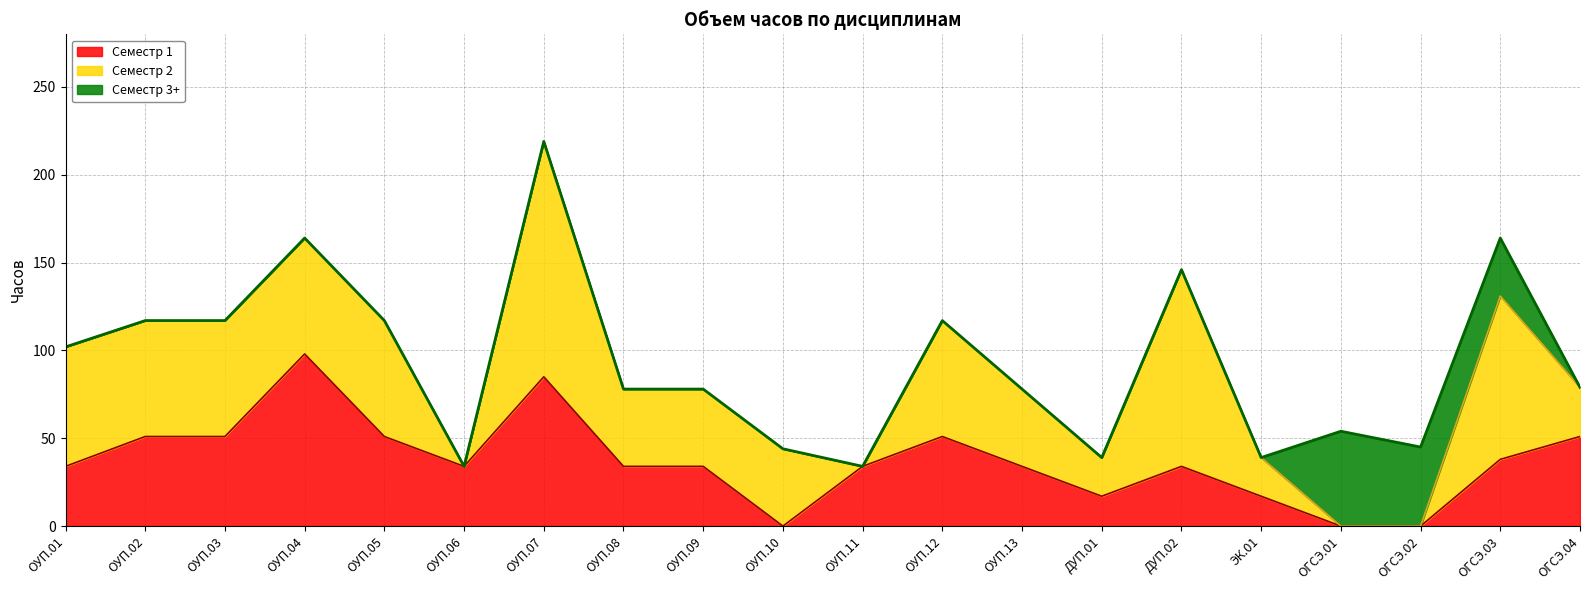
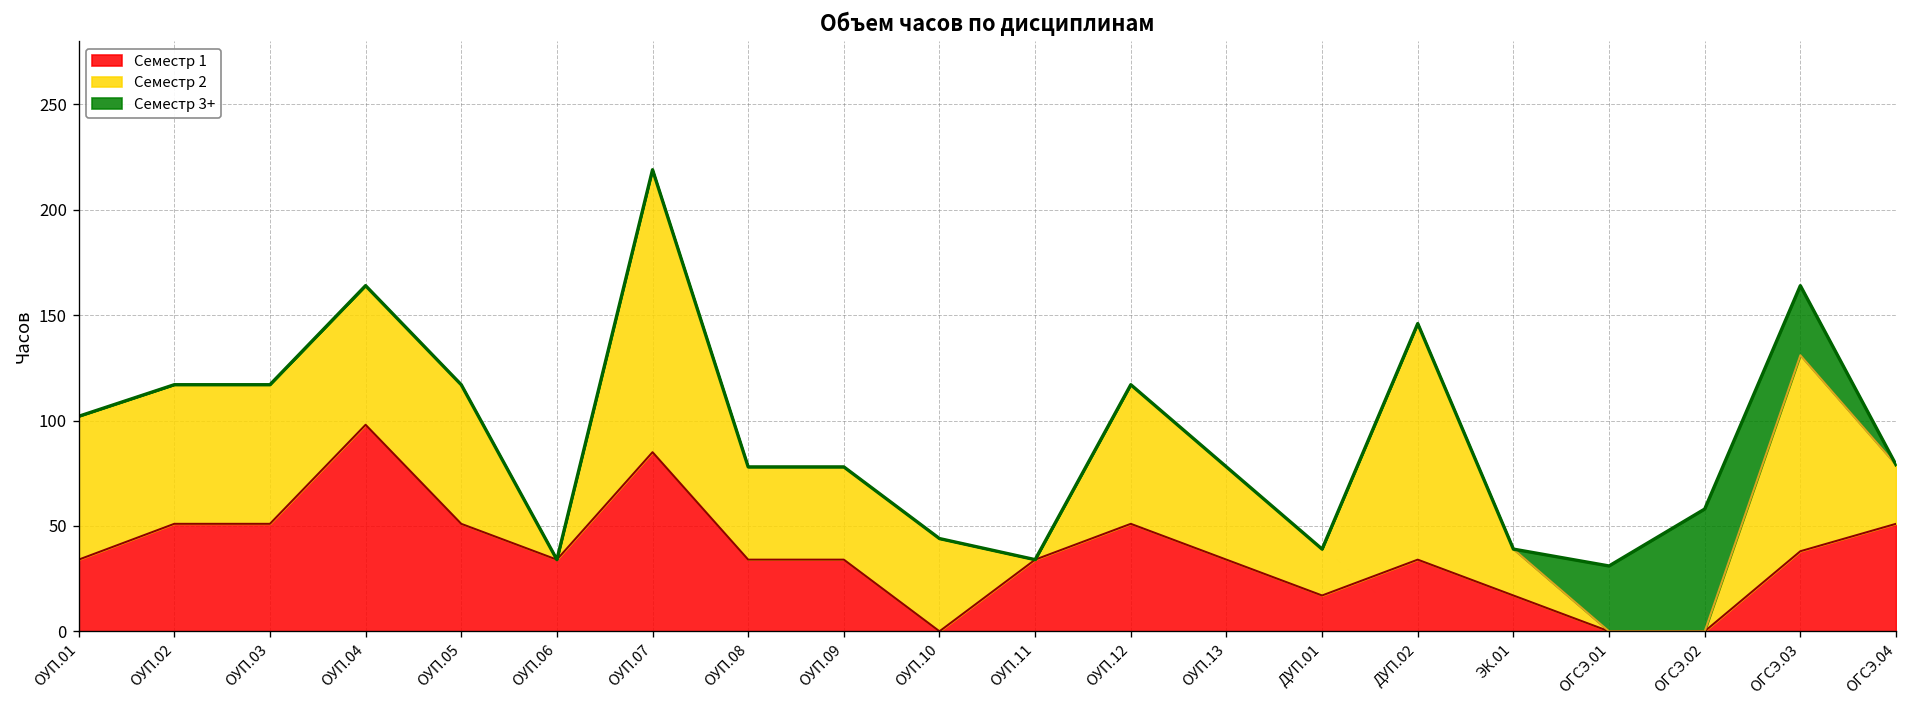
  {
    "Семестр 1": {
      "ОУП.01": 34,
      "ОУП.02": 51,
      "ОУП.03": 51,
      "ОУП.04": 98,
      "ОУП.05": 51,
      "ОУП.07": 85,
      "ОУП.08": 34,
      "ОУП.09": 34,
      "ОУП.10": 0,
      "ОУП.12": 51,
      "ОУП.13": 34,
      "ДУП.01": 17,
      "ДУП.02": 34,
      "ЭК.01": 17,
      "ОГСЭ.03": 38,
      "ОГСЭ.04": 51
    },
    "Семестр 2": {
      "ОГСЭ.03": 93
    },
    "Семестр 3+": {
-     "ОГСЭ.01": 54,
-     "ОГСЭ.02": 45,
+     "ОГСЭ.01": 31,
+     "ОГСЭ.02": 58,
      "ОГСЭ.03": 33
    }
  }
